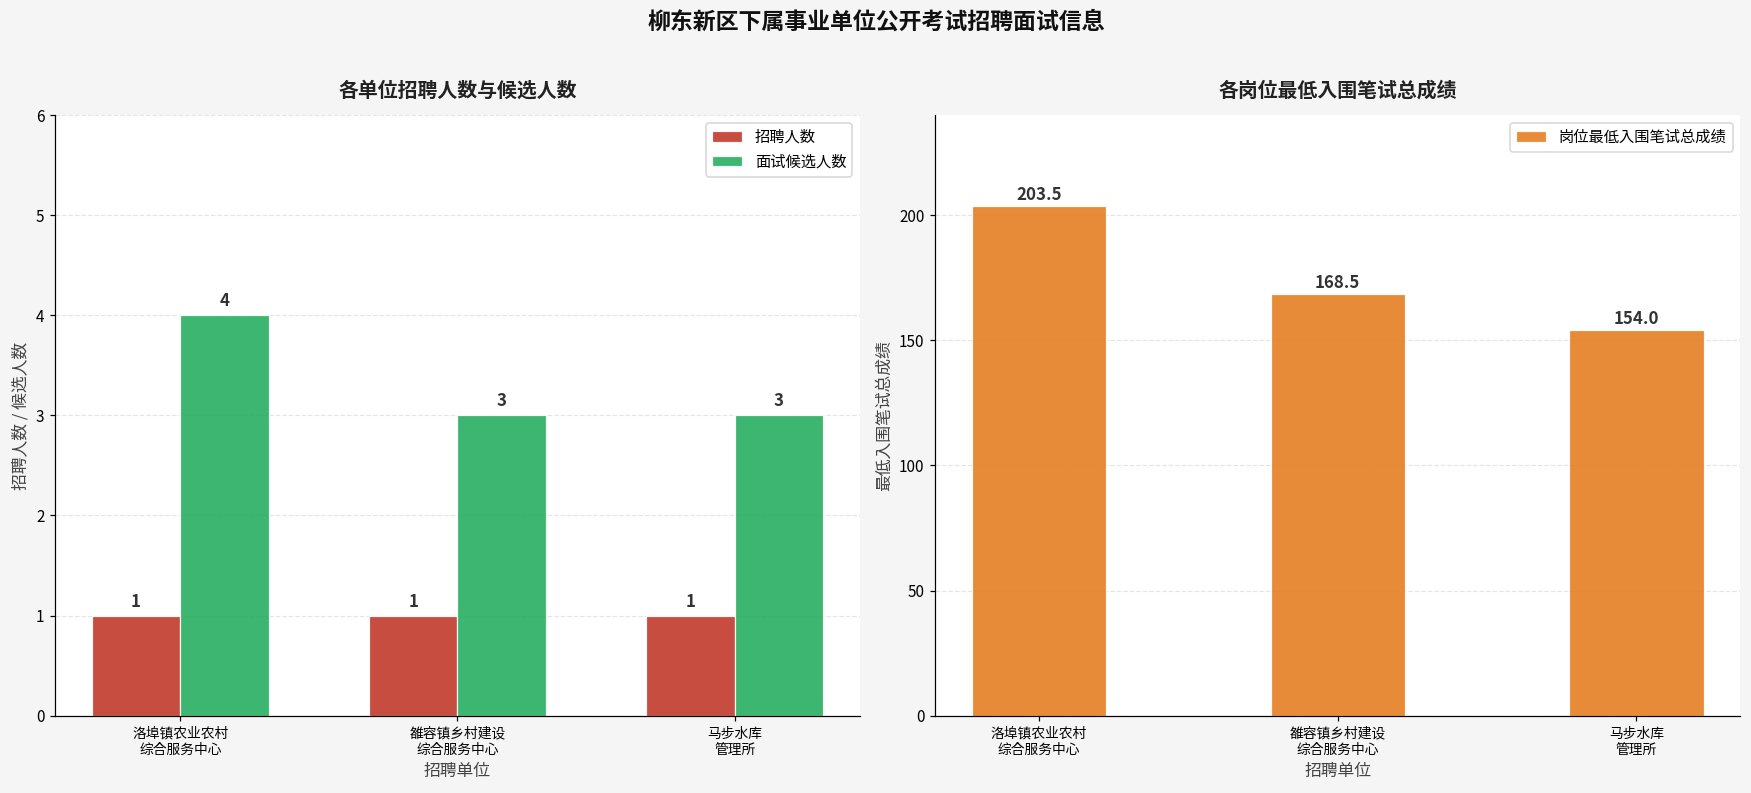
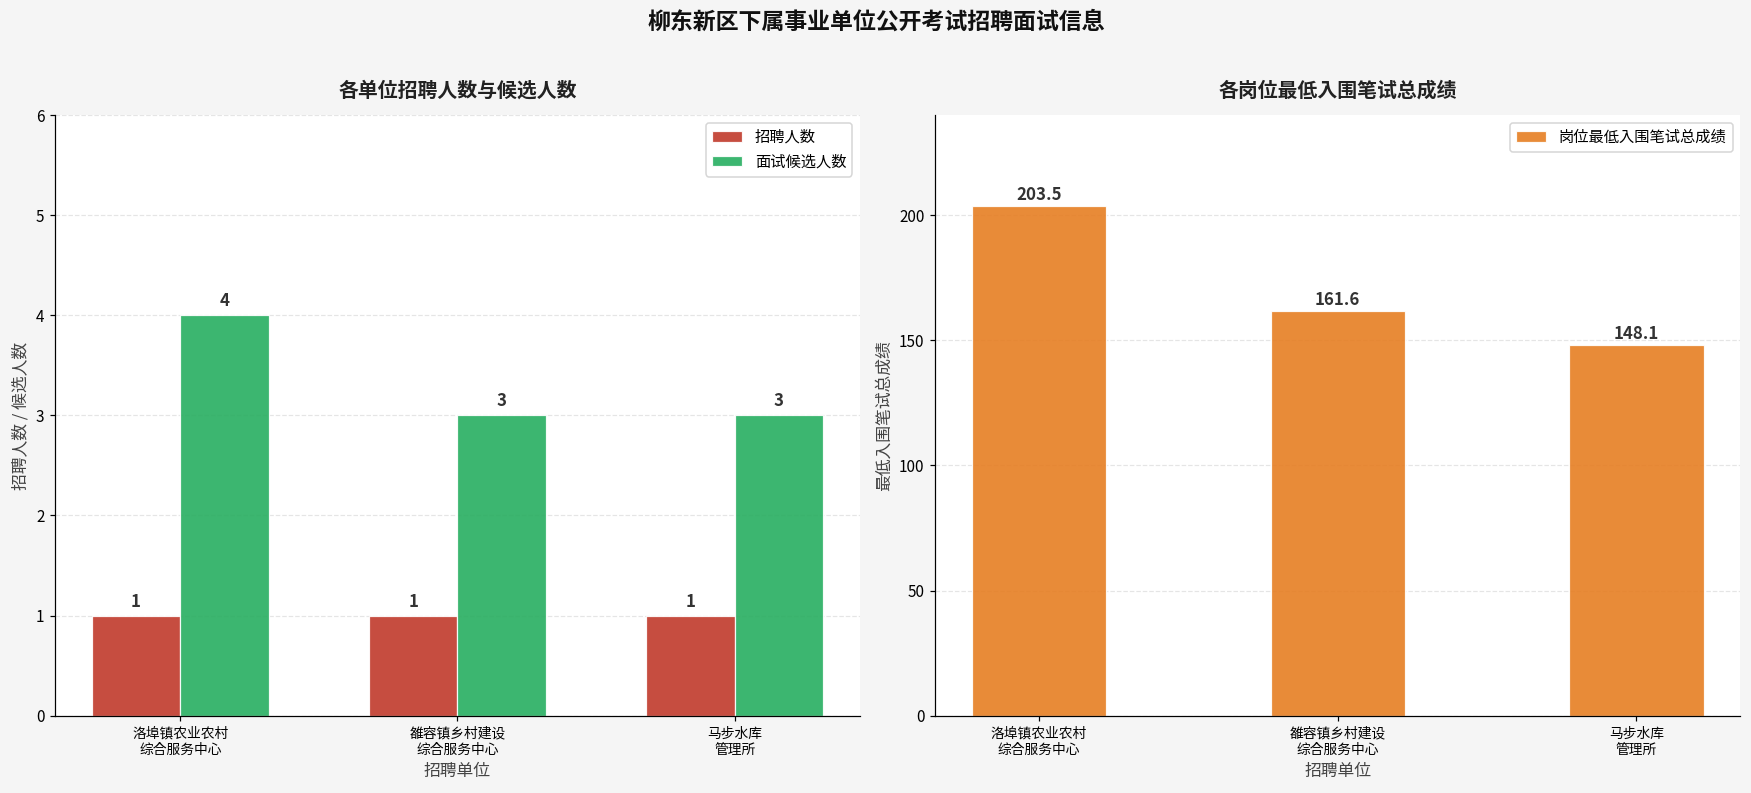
  {
    "各单位招聘人数与候选人数": {
      "招聘人数": {
        "洛埠镇农业农村 综合服务中心": 1,
        "雒容镇乡村建设 综合服务中心": 1,
        "马步水库 管理所": 1
      },
      "面试候选人数": {
        "洛埠镇农业农村 综合服务中心": 4,
        "雒容镇乡村建设 综合服务中心": 3,
        "马步水库 管理所": 3
      }
    },
    "各岗位最低入围笔试总成绩": {
      "洛埠镇农业农村 综合服务中心": 203.5,
-     "雒容镇乡村建设 综合服务中心": 168.5,
-     "马步水库 管理所": 154.0
+     "雒容镇乡村建设 综合服务中心": 161.6,
+     "马步水库 管理所": 148.1
    }
  }
